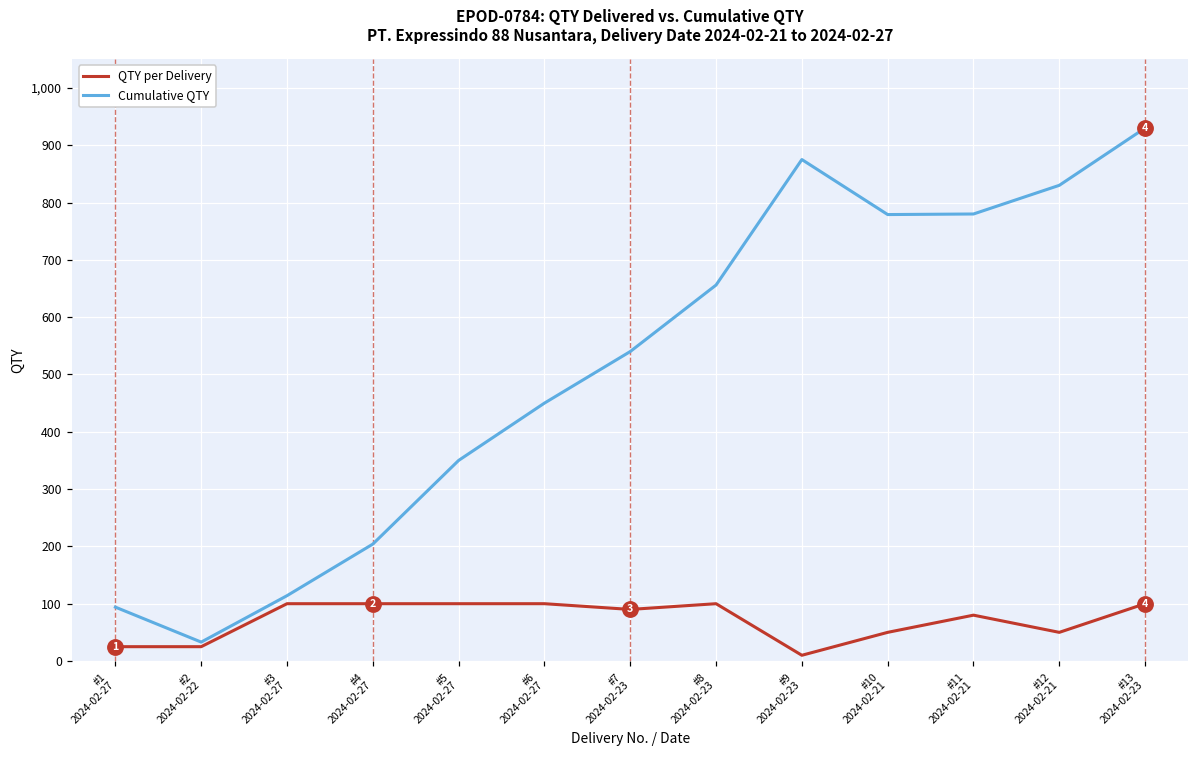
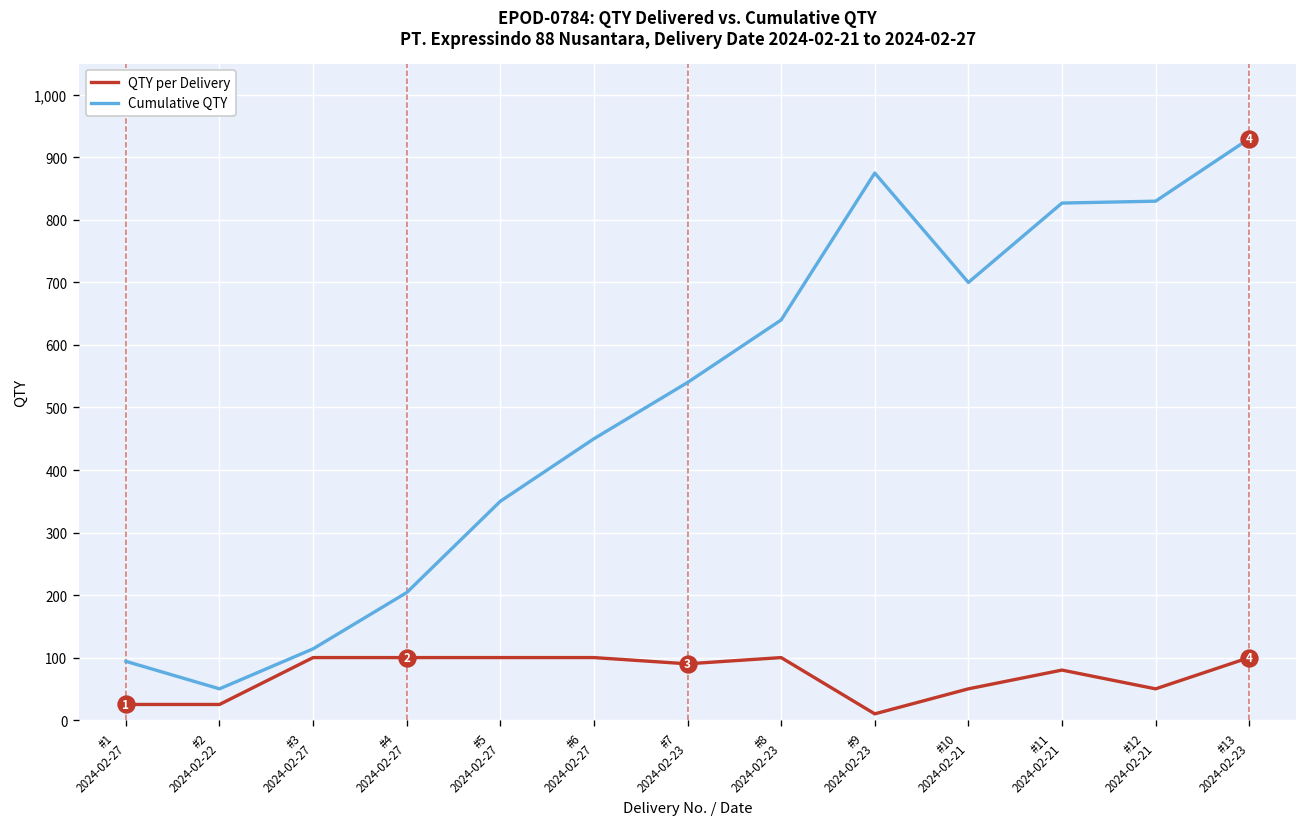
  {
    "Cumulative QTY": {
      "#1 2024-02-27": 90,
-     "#2 2024-02-22": 30,
+     "#2 2024-02-22": 50,
      "#3 2024-02-27": 110,
      "#4 2024-02-27": 200,
      "#5 2024-02-27": 350,
      "#6 2024-02-27": 450,
      "#7 2024-02-23": 540,
-     "#8 2024-02-23": 660,
+     "#8 2024-02-23": 640,
      "#9 2024-02-23": 880,
-     "#10 2024-02-21": 780,
-     "#11 2024-02-21": 780,
+     "#10 2024-02-21": 700,
+     "#11 2024-02-21": 830,
      "#12 2024-02-21": 830
    }
  }
